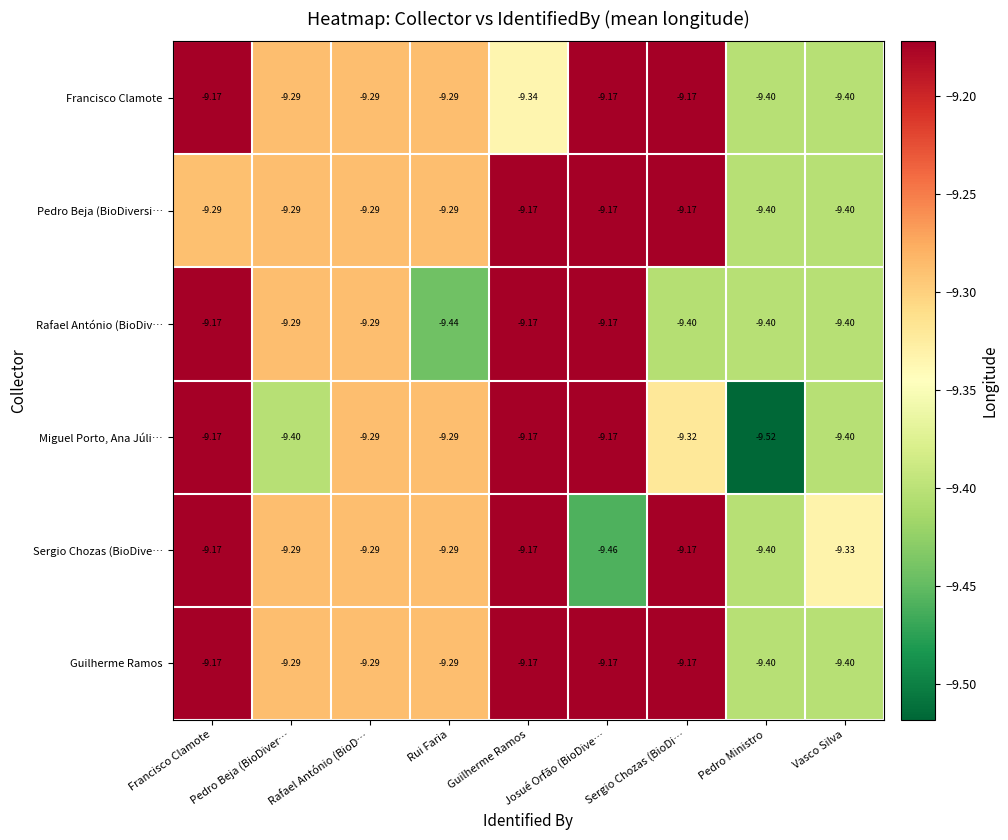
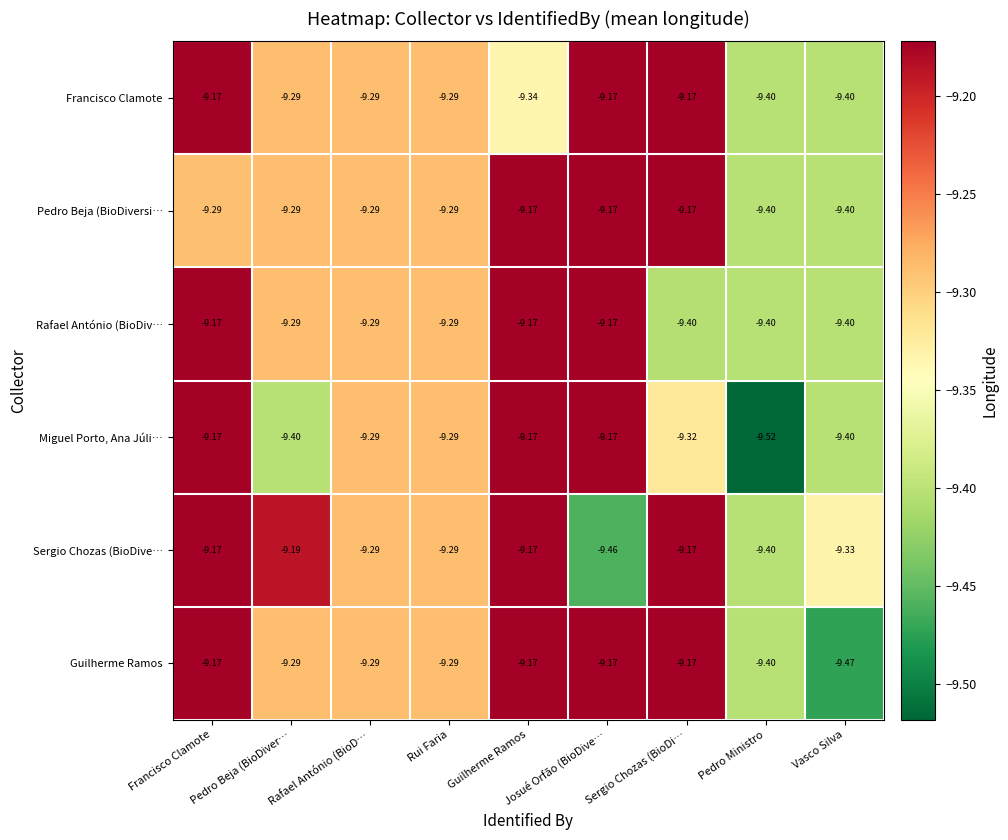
  {
    "Francisco Clamote": {
      "Francisco Clamote": -9.17,
      "Pedro Beja (BioDiver…": -9.29,
      "Rafael António (BioD…": -9.29,
      "Rui Faria": -9.29,
      "Guilherme Ramos": -9.34,
      "Josué Orfão (BioDive…": -9.17,
      "Sergio Chozas (BioDi…": -9.17,
      "Pedro Ministro": -9.40,
      "Vasco Silva": -9.40
    },
    "Pedro Beja (BioDiversi…": {
      "Francisco Clamote": -9.29,
      "Pedro Beja (BioDiver…": -9.29,
      "Rafael António (BioD…": -9.29,
      "Rui Faria": -9.29,
      "Guilherme Ramos": -9.17,
      "Josué Orfão (BioDive…": -9.17,
      "Sergio Chozas (BioDi…": -9.17,
      "Pedro Ministro": -9.40,
      "Vasco Silva": -9.40
    },
    "Rafael António (BioDiv…": {
      "Francisco Clamote": -9.17,
      "Pedro Beja (BioDiver…": -9.29,
      "Rafael António (BioD…": -9.29,
-     "Rui Faria": -9.44,
+     "Rui Faria": -9.29,
      "Guilherme Ramos": -9.17,
      "Josué Orfão (BioDive…": -9.17,
      "Sergio Chozas (BioDi…": -9.40,
      "Pedro Ministro": -9.40,
      "Vasco Silva": -9.40
    },
    "Miguel Porto, Ana Júli…": {
      "Francisco Clamote": -9.17,
      "Pedro Beja (BioDiver…": -9.40,
      "Rafael António (BioD…": -9.29,
      "Rui Faria": -9.29,
      "Guilherme Ramos": -9.17,
      "Josué Orfão (BioDive…": -9.17,
      "Sergio Chozas (BioDi…": -9.32,
      "Pedro Ministro": -9.52,
      "Vasco Silva": -9.40
    },
    "Sergio Chozas (BioDive…": {
      "Francisco Clamote": -9.17,
-     "Pedro Beja (BioDiver…": -9.29,
+     "Pedro Beja (BioDiver…": -9.19,
      "Rafael António (BioD…": -9.29,
      "Rui Faria": -9.29,
      "Guilherme Ramos": -9.17,
      "Josué Orfão (BioDive…": -9.46,
      "Sergio Chozas (BioDi…": -9.17,
      "Pedro Ministro": -9.40,
      "Vasco Silva": -9.33
    },
    "Guilherme Ramos": {
      "Francisco Clamote": -9.17,
      "Pedro Beja (BioDiver…": -9.29,
      "Rafael António (BioD…": -9.29,
      "Rui Faria": -9.29,
      "Guilherme Ramos": -9.17,
      "Josué Orfão (BioDive…": -9.17,
      "Sergio Chozas (BioDi…": -9.17,
      "Pedro Ministro": -9.40,
-     "Vasco Silva": -9.40
+     "Vasco Silva": -9.47
    }
  }
